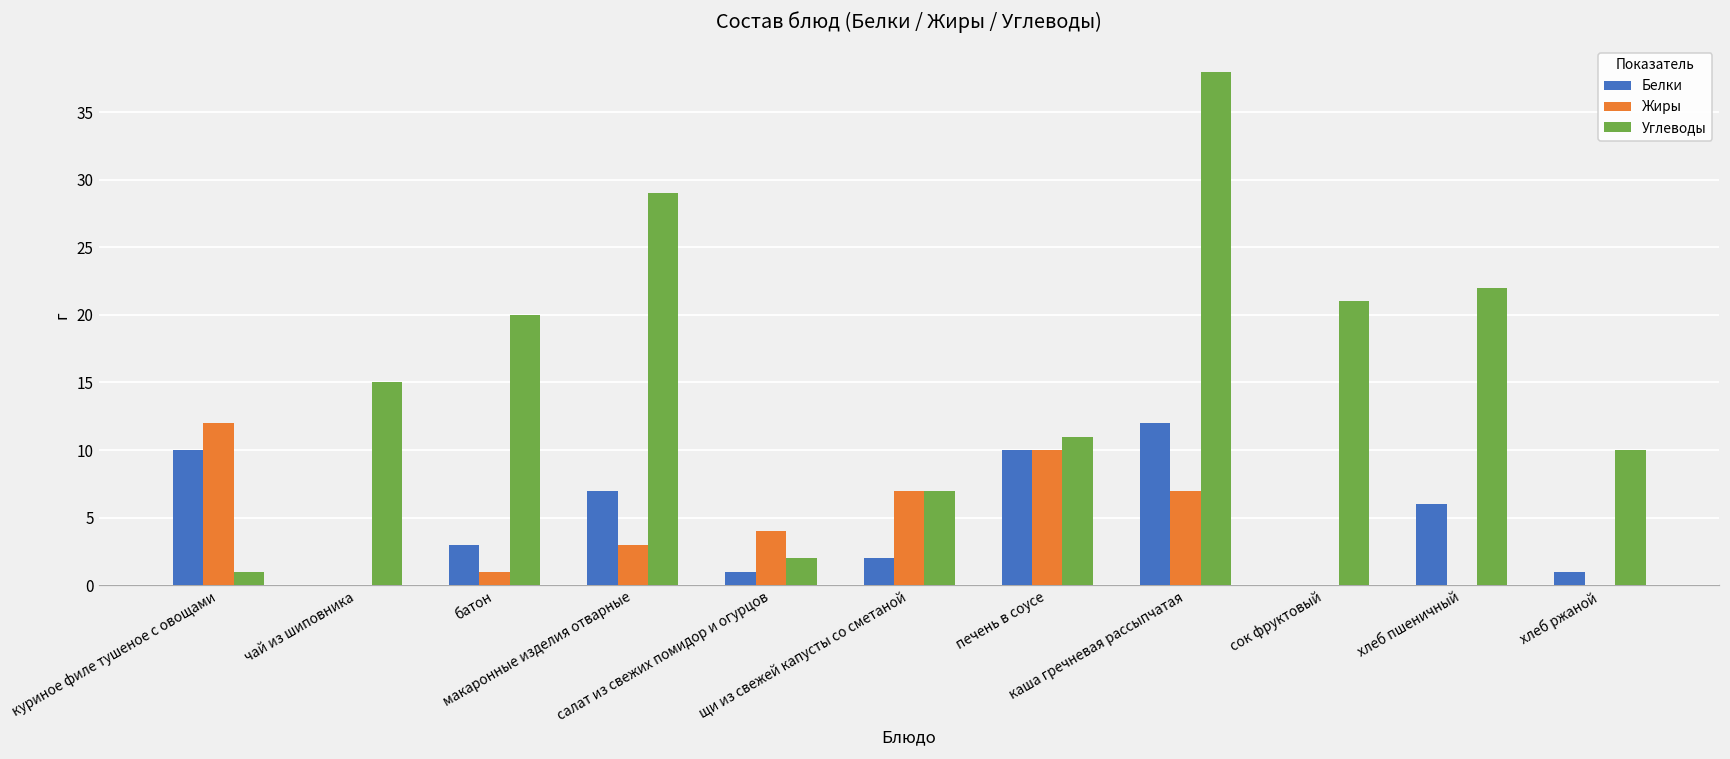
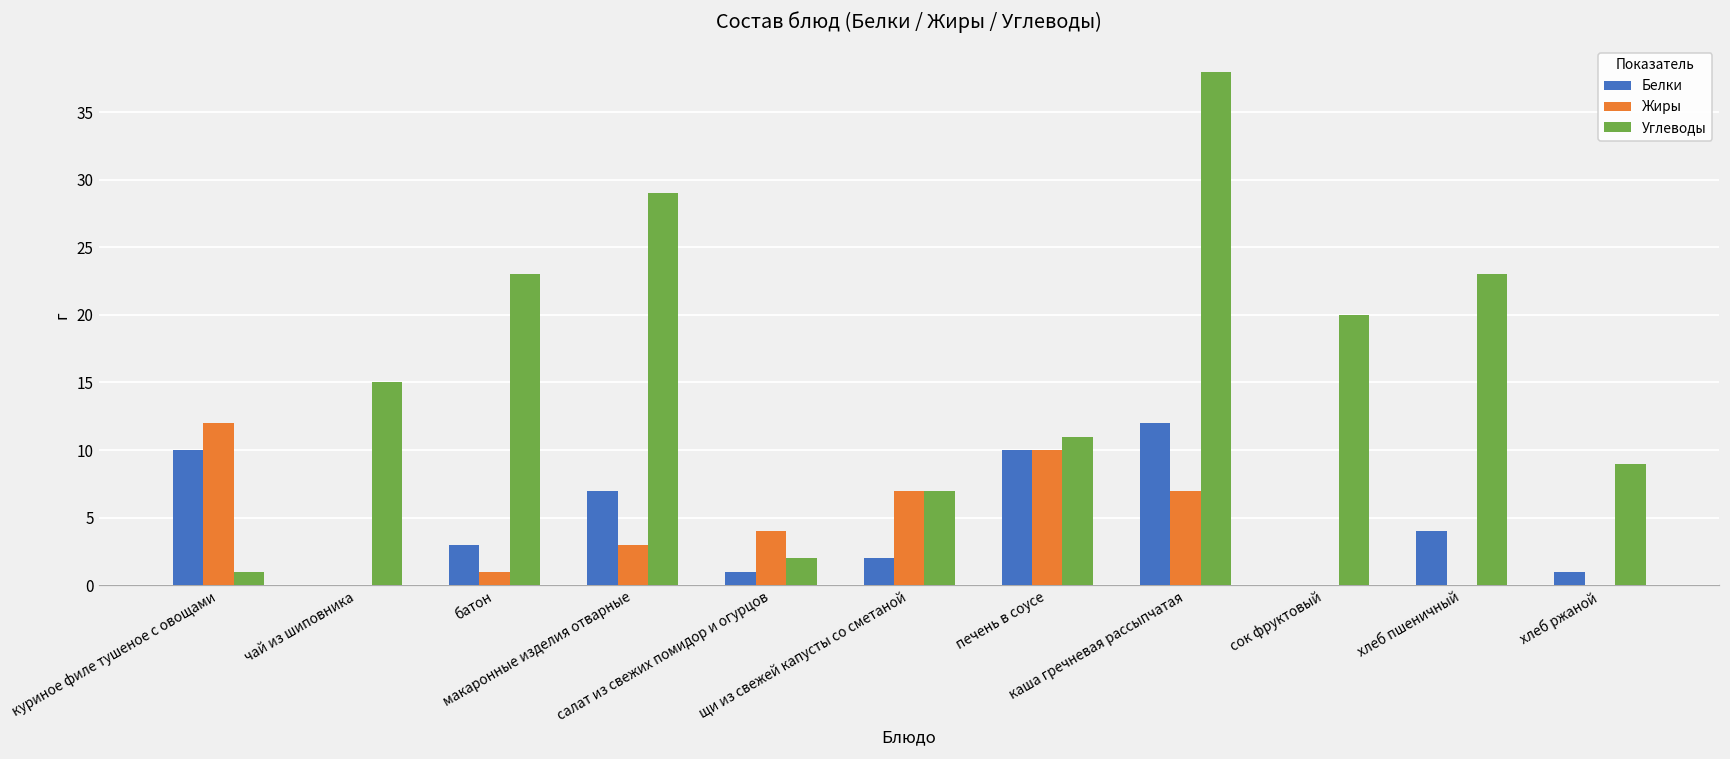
  {
    "Белки": {
      "куриное филе тушеное с овощами": 10,
      "чай из шиповника": 0,
      "батон": 3,
      "макаронные изделия отварные": 7,
      "салат из свежих помидор и огурцов": 1,
      "щи из свежей капусты со сметаной": 2,
      "печень в соусе": 10,
      "каша гречневая рассыпчатая": 12,
      "сок фруктовый": 0,
-     "хлеб пшеничный": 6,
+     "хлеб пшеничный": 4,
      "хлеб ржаной": 1
    },
    "Жиры": {
      "куриное филе тушеное с овощами": 12,
      "чай из шиповника": 0,
      "батон": 1,
      "макаронные изделия отварные": 3,
      "салат из свежих помидор и огурцов": 4,
      "щи из свежей капусты со сметаной": 7,
      "печень в соусе": 10,
      "каша гречневая рассыпчатая": 7,
      "сок фруктовый": 0,
      "хлеб пшеничный": 0,
      "хлеб ржаной": 0
    },
    "Углеводы": {
      "куриное филе тушеное с овощами": 1,
      "чай из шиповника": 15,
-     "батон": 20,
+     "батон": 23,
      "макаронные изделия отварные": 29,
      "салат из свежих помидор и огурцов": 2,
      "щи из свежей капусты со сметаной": 7,
      "печень в соусе": 11,
      "каша гречневая рассыпчатая": 38,
-     "сок фруктовый": 21,
-     "хлеб пшеничный": 22,
-     "хлеб ржаной": 10
+     "сок фруктовый": 20,
+     "хлеб пшеничный": 23,
+     "хлеб ржаной": 9
    }
  }
